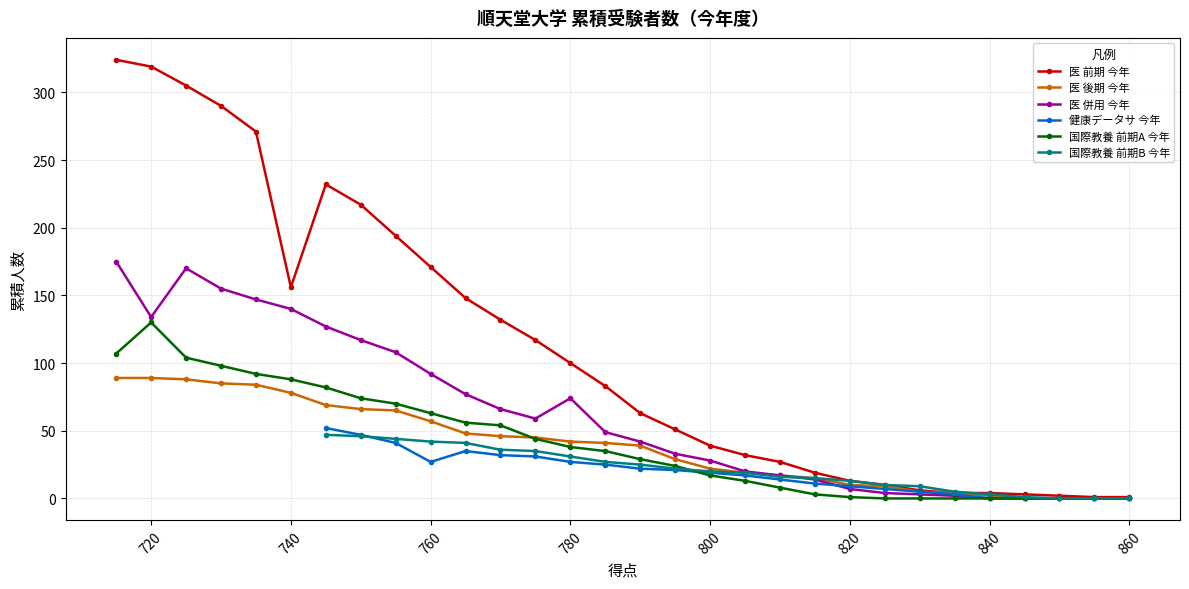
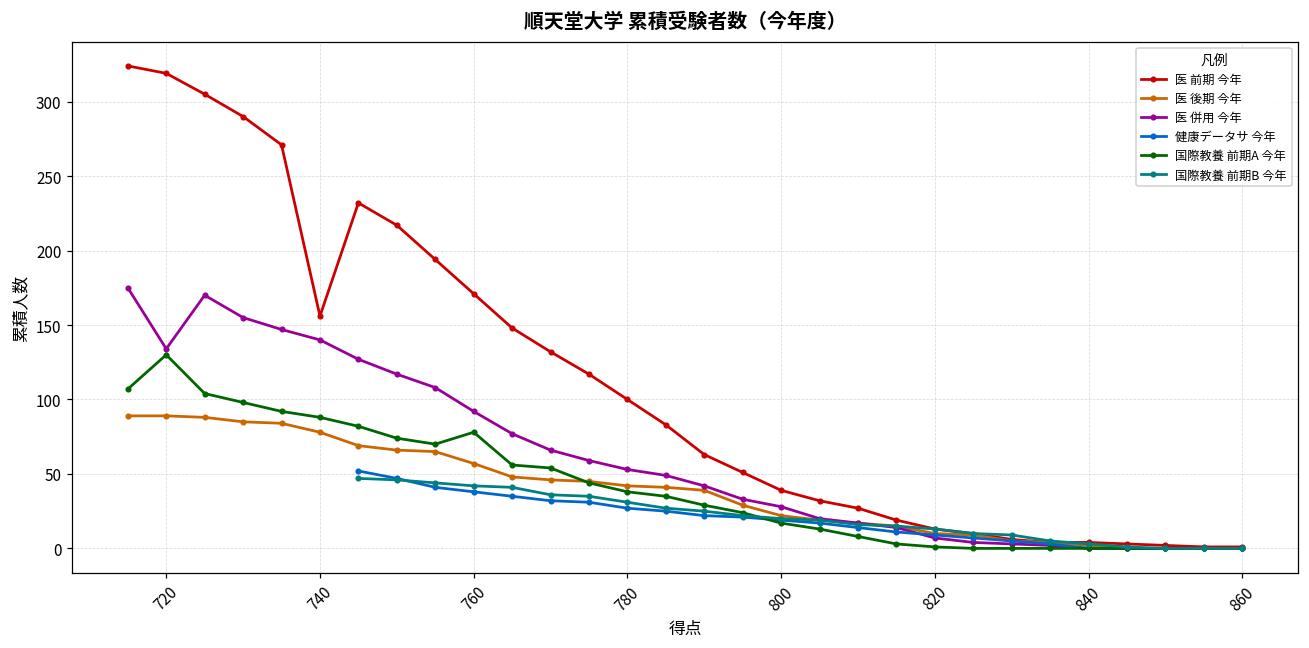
  {
    "医 前期 今年": {
      "720": 319,
      "740": 156,
      "760": 171,
      "780": 100,
      "800": 39
    },
    "医 後期 今年": {
      "720": 89,
      "740": 78,
      "760": 57,
      "780": 42,
      "800": 22
    },
    "医 併用 今年": {
      "720": 134,
      "740": 140,
      "760": 92,
-     "780": 74,
+     "780": 53,
      "800": 28,
      "820": 7
    },
    "健康データサ 今年": {
-     "760": 27,
+     "760": 38,
      "780": 27
    },
    "国際教養 前期A 今年": {
      "720": 130,
      "740": 88,
-     "760": 63,
+     "760": 78,
      "780": 38,
      "800": 17,
      "820": 1
    },
    "国際教養 前期B 今年": {
      "760": 42,
      "780": 31
    }
  }
